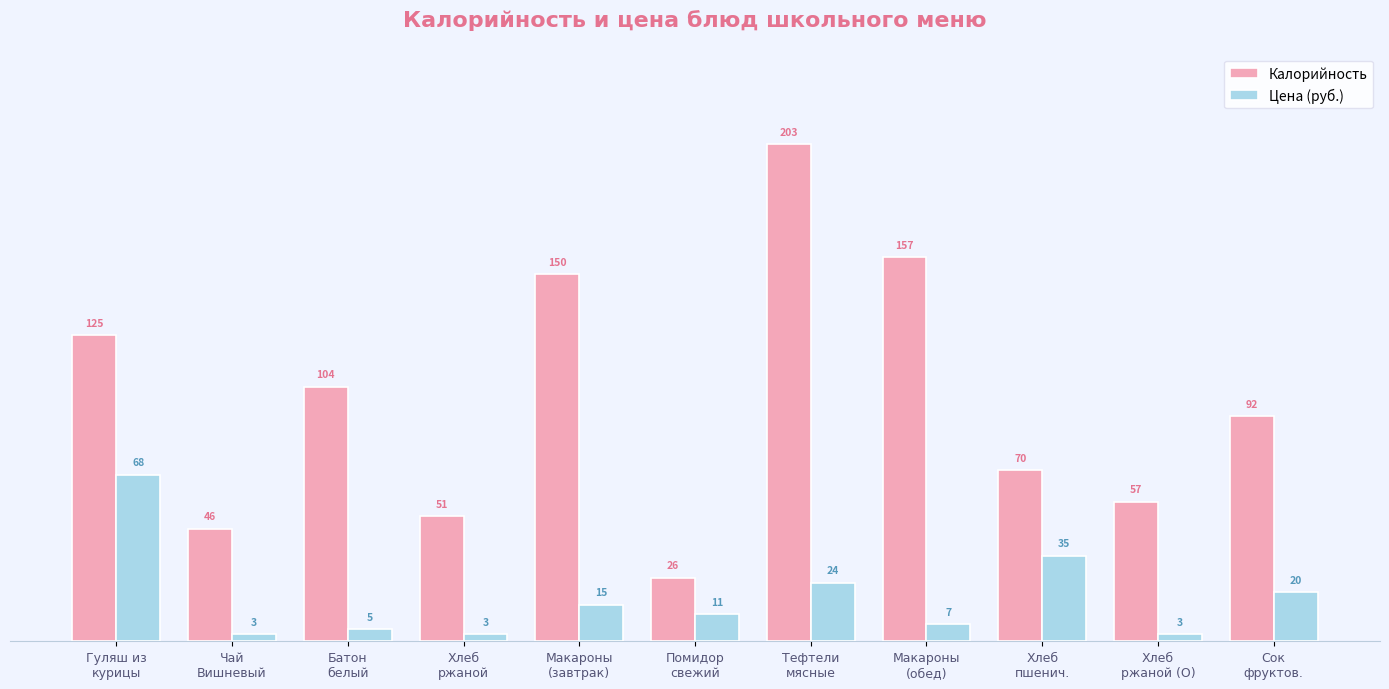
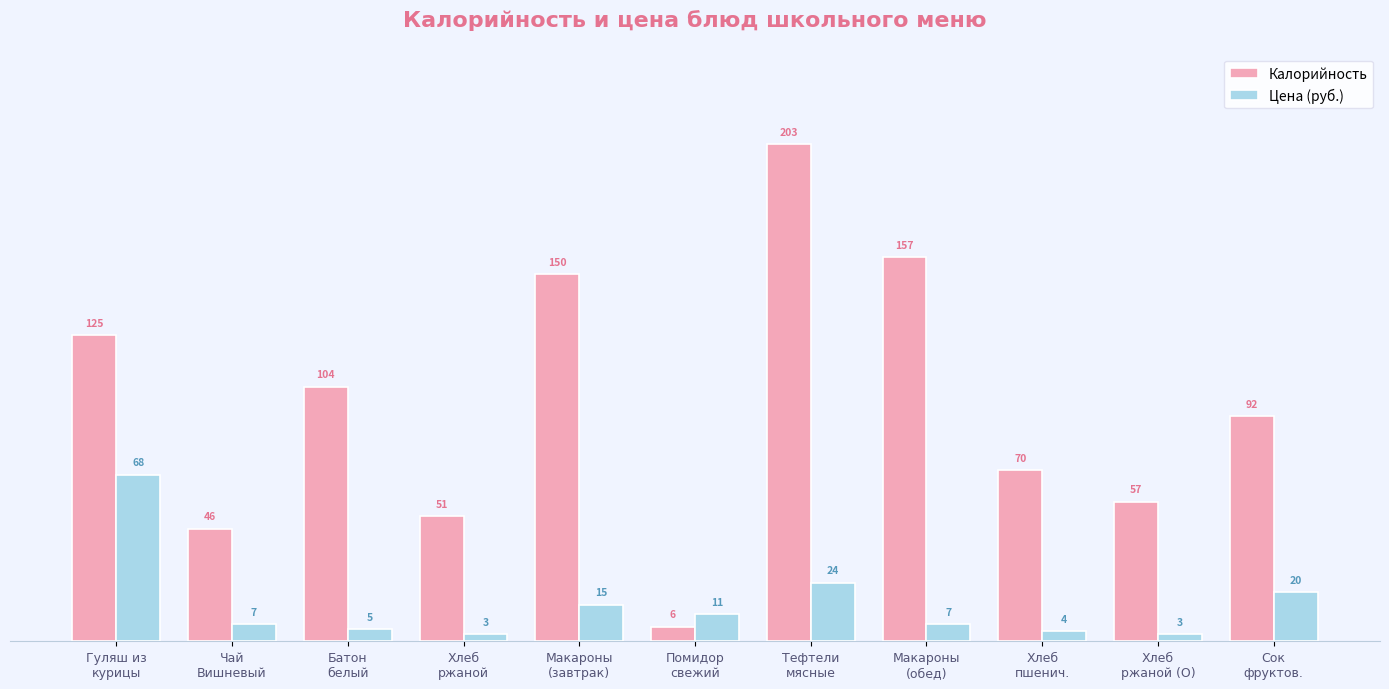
  {
    "Калорийность": {
      "Гуляш из курицы": 125,
      "Чай Вишневый": 46,
      "Батон белый": 104,
      "Хлеб ржаной": 51,
      "Макароны (завтрак)": 150,
-     "Помидор свежий": 26,
+     "Помидор свежий": 6,
      "Тефтели мясные": 203,
      "Макароны (обед)": 157,
      "Хлеб пшенич.": 70,
      "Хлеб ржаной (О)": 57,
      "Сок фруктов.": 92
    },
    "Цена (руб.)": {
      "Гуляш из курицы": 68,
-     "Чай Вишневый": 3,
+     "Чай Вишневый": 7,
      "Батон белый": 5,
      "Хлеб ржаной": 3,
      "Макароны (завтрак)": 15,
      "Помидор свежий": 11,
      "Тефтели мясные": 24,
      "Макароны (обед)": 7,
-     "Хлеб пшенич.": 35,
+     "Хлеб пшенич.": 4,
      "Хлеб ржаной (О)": 3,
      "Сок фруктов.": 20
    }
  }
